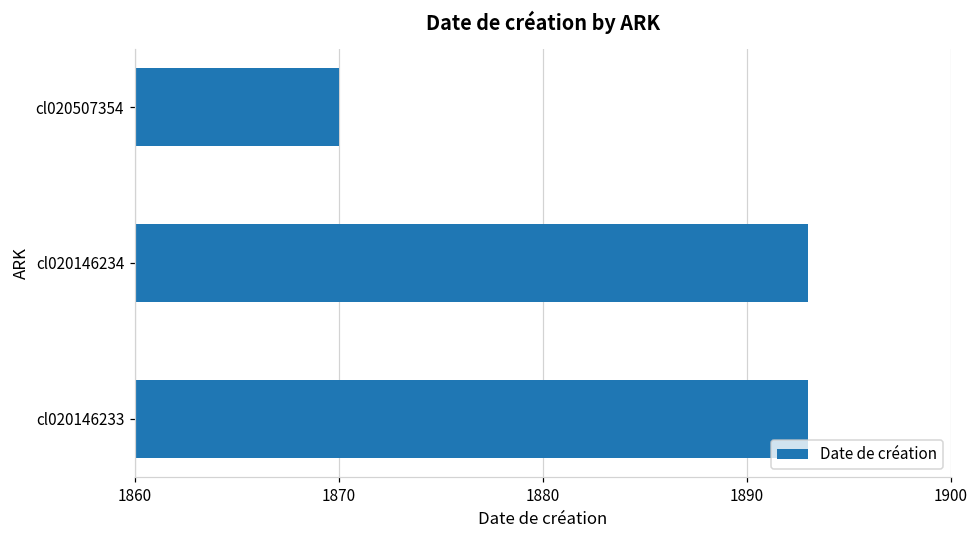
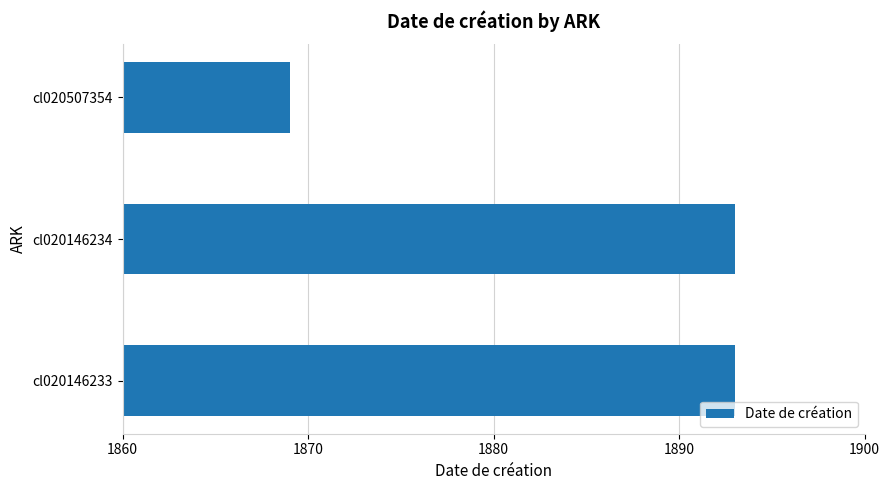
  {
-   "cl020507354": 1870,
+   "cl020507354": 1869,
    "cl020146234": 1893,
    "cl020146233": 1893
  }
